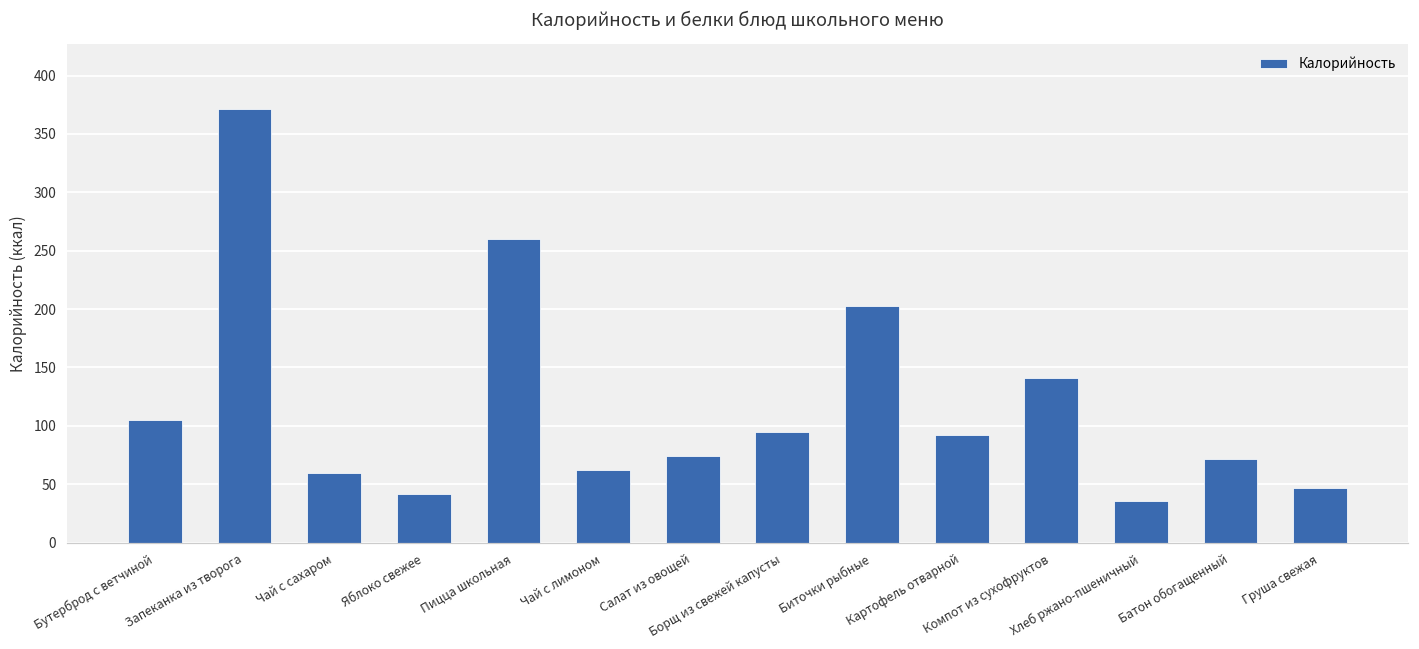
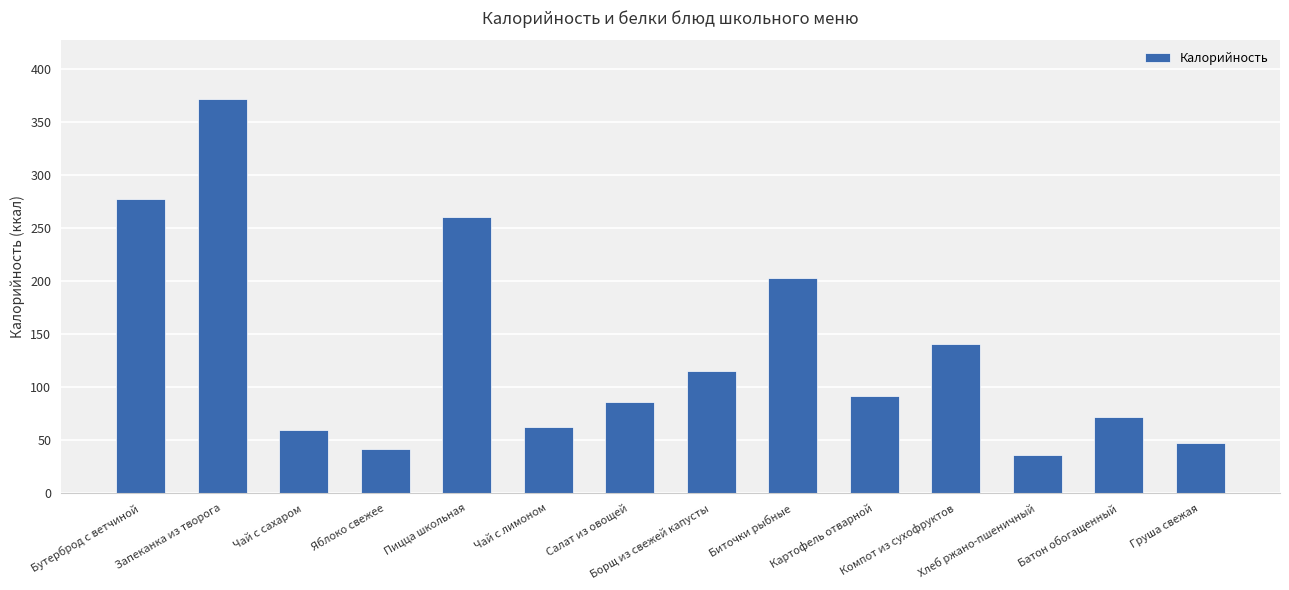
  {
-   "Бутерброд с ветчиной": 105,
+   "Бутерброд с ветчиной": 277,
    "Запеканка из творога": 371,
    "Чай с сахаром": 60,
    "Яблоко свежее": 42,
    "Пицца школьная": 260,
    "Чай с лимоном": 62,
-   "Салат из овощей": 74,
-   "Борщ из свежей капусты": 95,
+   "Салат из овощей": 86,
+   "Борщ из свежей капусты": 115,
    "Биточки рыбные": 203,
    "Картофель отварной": 92,
    "Компот из сухофруктов": 141,
    "Хлеб ржано-пшеничный": 36,
    "Батон обогащенный": 72,
    "Груша свежая": 47
  }
